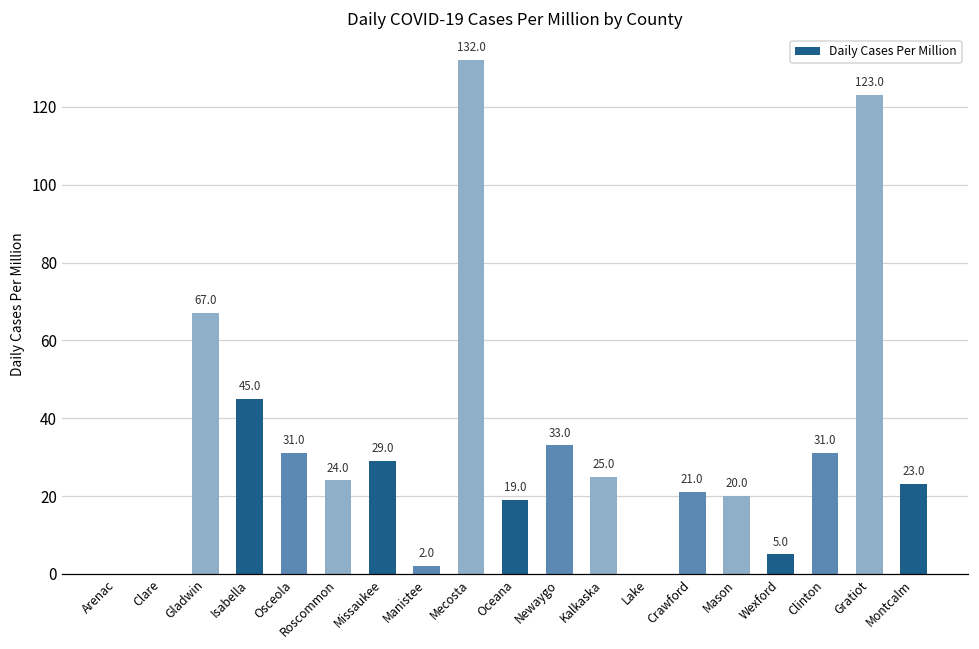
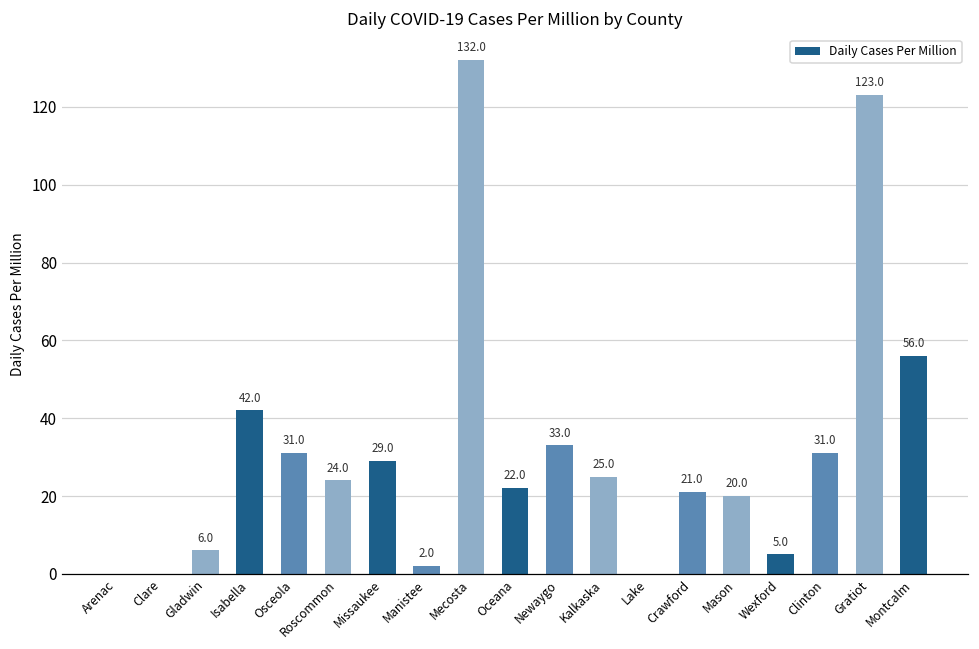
  {
-   "Gladwin": 67.0,
-   "Isabella": 45.0,
+   "Gladwin": 6.0,
+   "Isabella": 42.0,
    "Osceola": 31.0,
    "Roscommon": 24.0,
    "Missaukee": 29.0,
    "Manistee": 2.0,
    "Mecosta": 132.0,
-   "Oceana": 19.0,
+   "Oceana": 22.0,
    "Newaygo": 33.0,
    "Kalkaska": 25.0,
    "Crawford": 21.0,
    "Mason": 20.0,
    "Wexford": 5.0,
    "Clinton": 31.0,
    "Gratiot": 123.0,
-   "Montcalm": 23.0
+   "Montcalm": 56.0
  }
